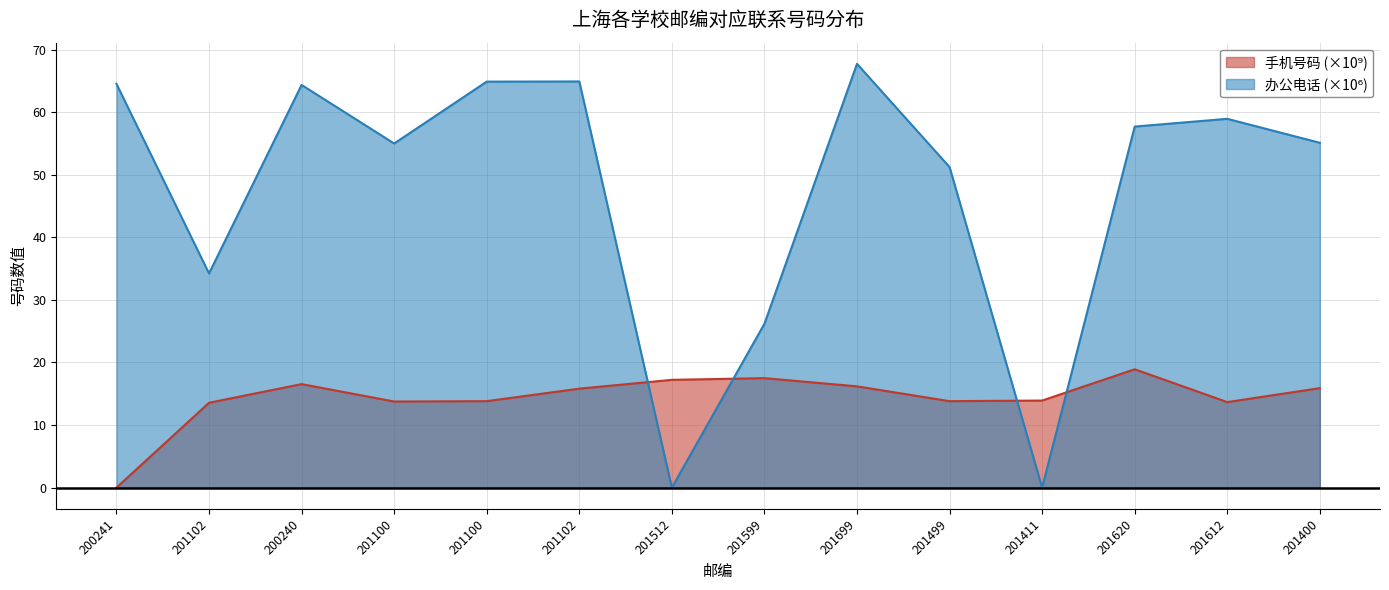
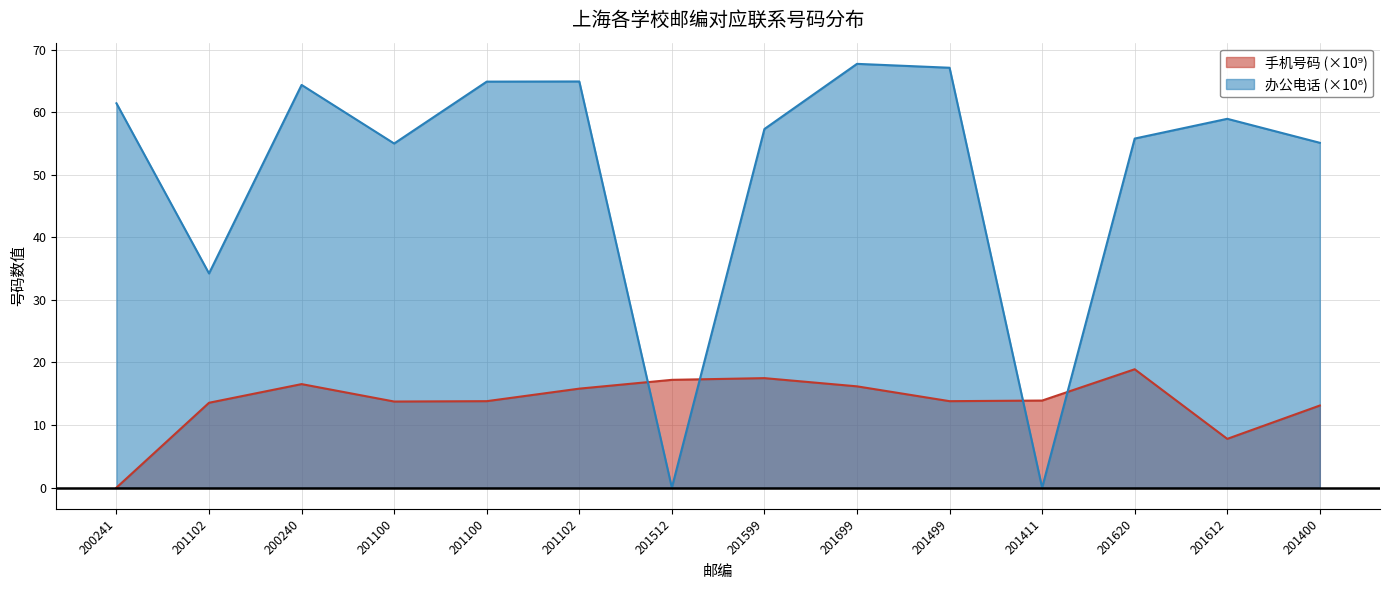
  {
    "手机号码 (×10⁹)": {
      "200241": 0,
      "200240": 17,
      "201512": 17,
      "201599": 17,
      "201699": 16,
      "201499": 14,
      "201411": 14,
      "201620": 19,
-     "201612": 14,
-     "201400": 16
+     "201612": 8,
+     "201400": 13
    },
    "办公电话 (×10⁶)": {
-     "200241": 65,
+     "200241": 61,
      "200240": 64,
      "201512": 0,
-     "201599": 26,
+     "201599": 57,
      "201699": 68,
-     "201499": 51,
+     "201499": 67,
      "201411": 0,
-     "201620": 58,
+     "201620": 56,
      "201612": 59,
      "201400": 55
    }
  }
